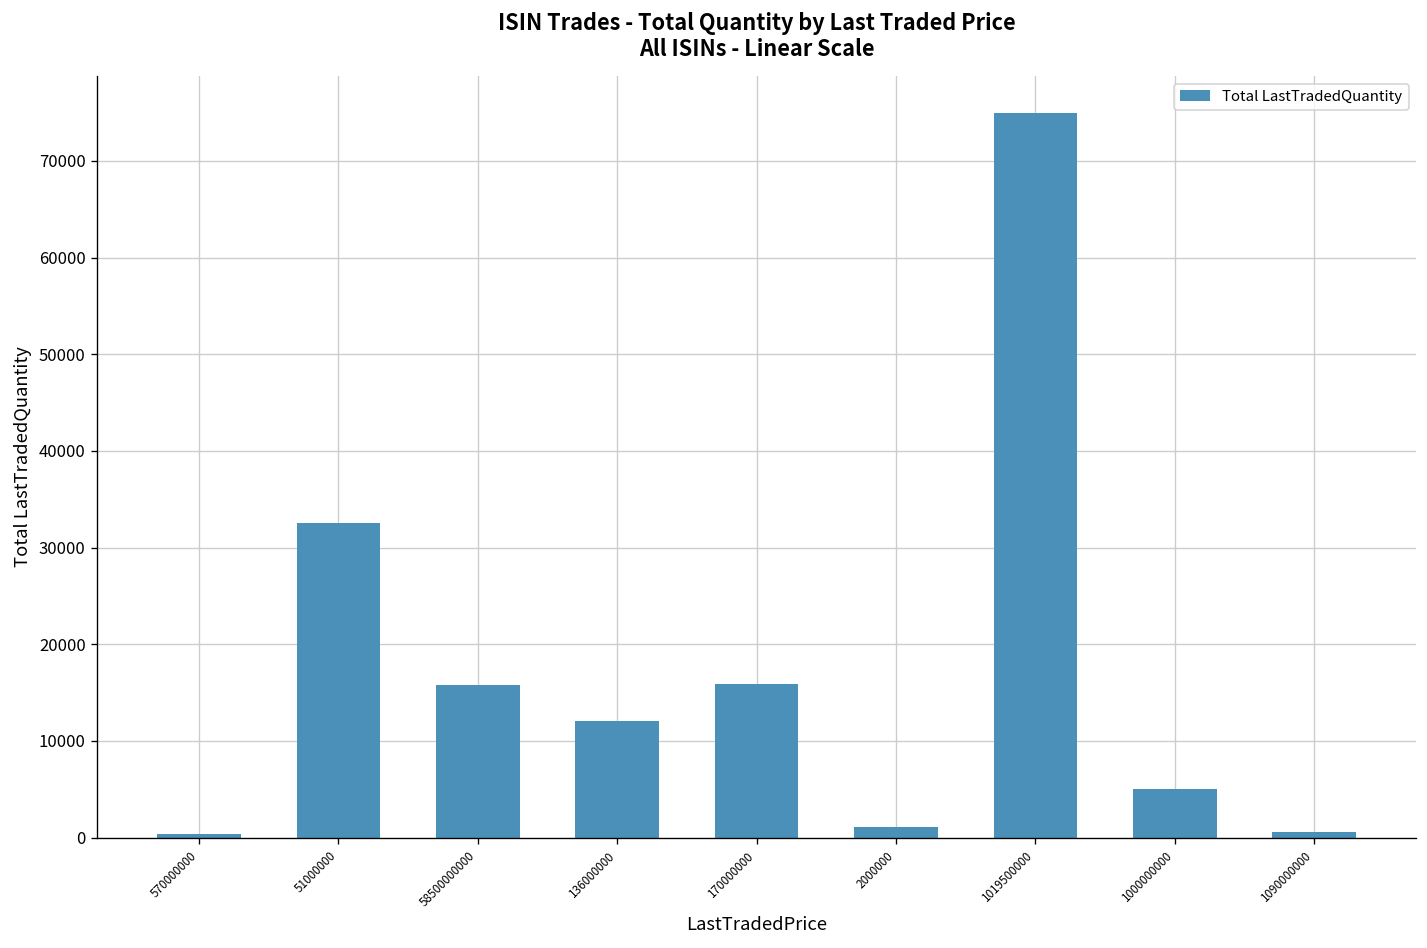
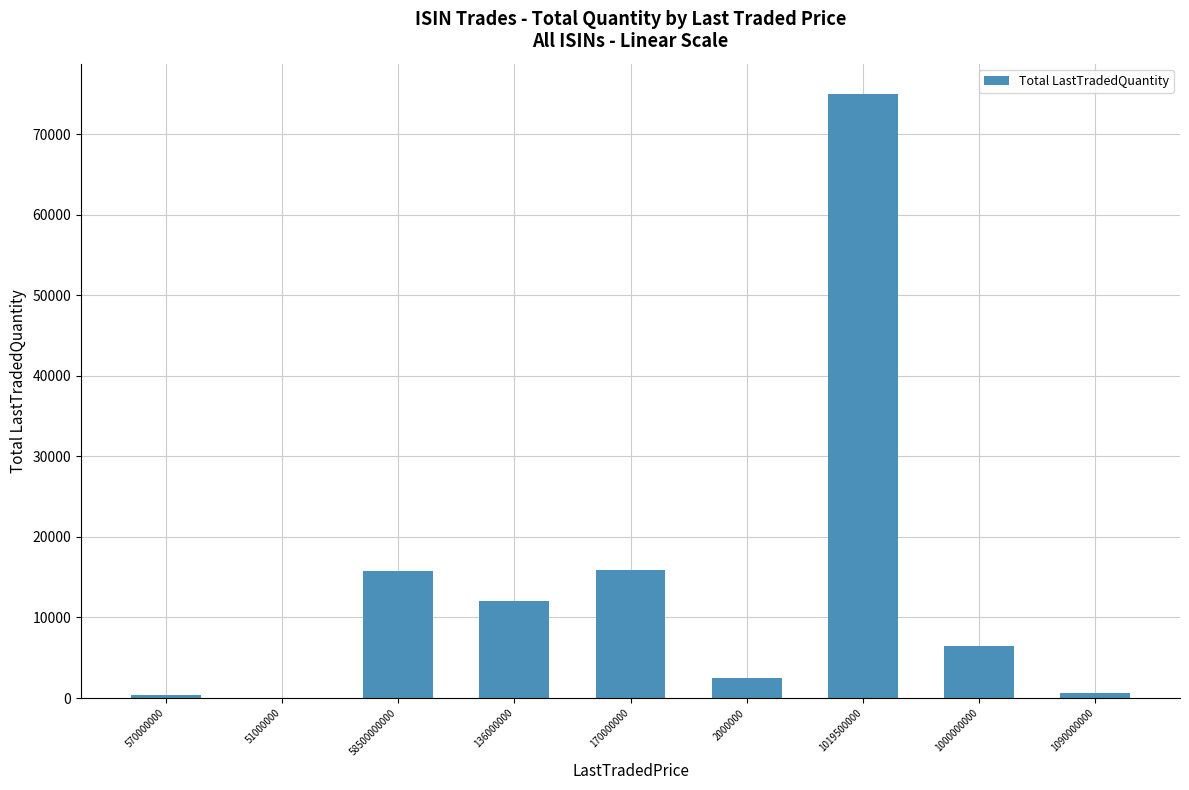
  {
    "570000000": 0,
-   "51000000": 33000,
+   "51000000": 0,
    "58500000000": 16000,
    "136000000": 12000,
    "170000000": 16000,
-   "2000000": 1000,
+   "2000000": 3000,
    "1019500000": 75000,
-   "1000000000": 5000,
+   "1000000000": 6000,
    "1090000000": 1000
  }
